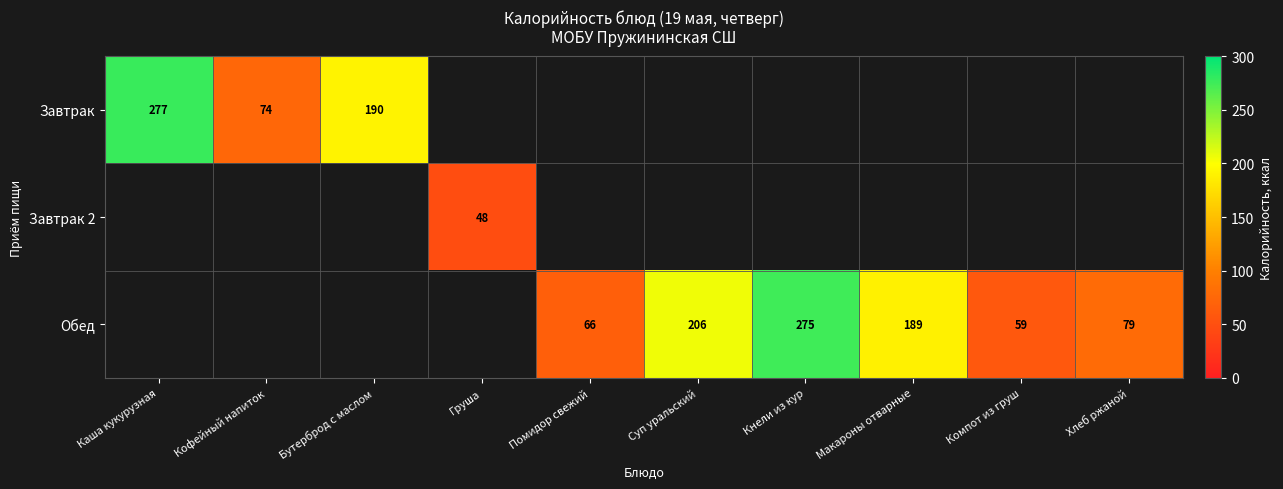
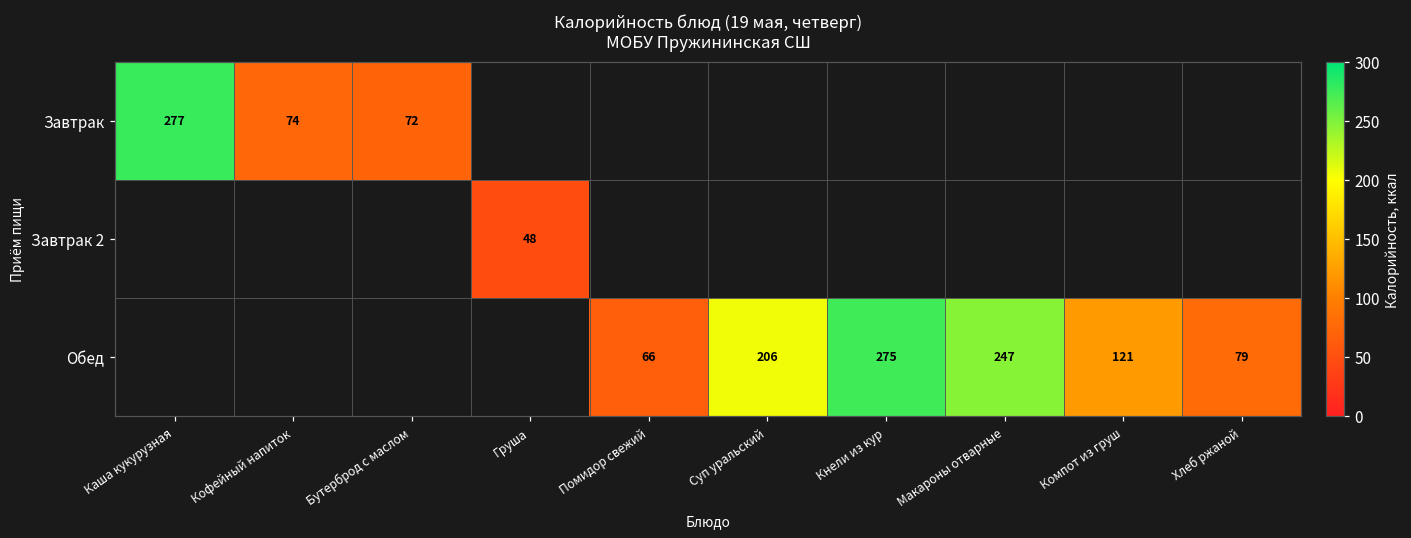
  {
    "Завтрак": {
      "Каша кукурузная": 277,
      "Кофейный напиток": 74,
-     "Бутерброд с маслом": 190
+     "Бутерброд с маслом": 72
    },
    "Завтрак 2": {
      "Груша": 48
    },
    "Обед": {
      "Помидор свежий": 66,
      "Суп уральский": 206,
      "Кнели из кур": 275,
-     "Макароны отварные": 189,
-     "Компот из груш": 59,
+     "Макароны отварные": 247,
+     "Компот из груш": 121,
      "Хлеб ржаной": 79
    }
  }
